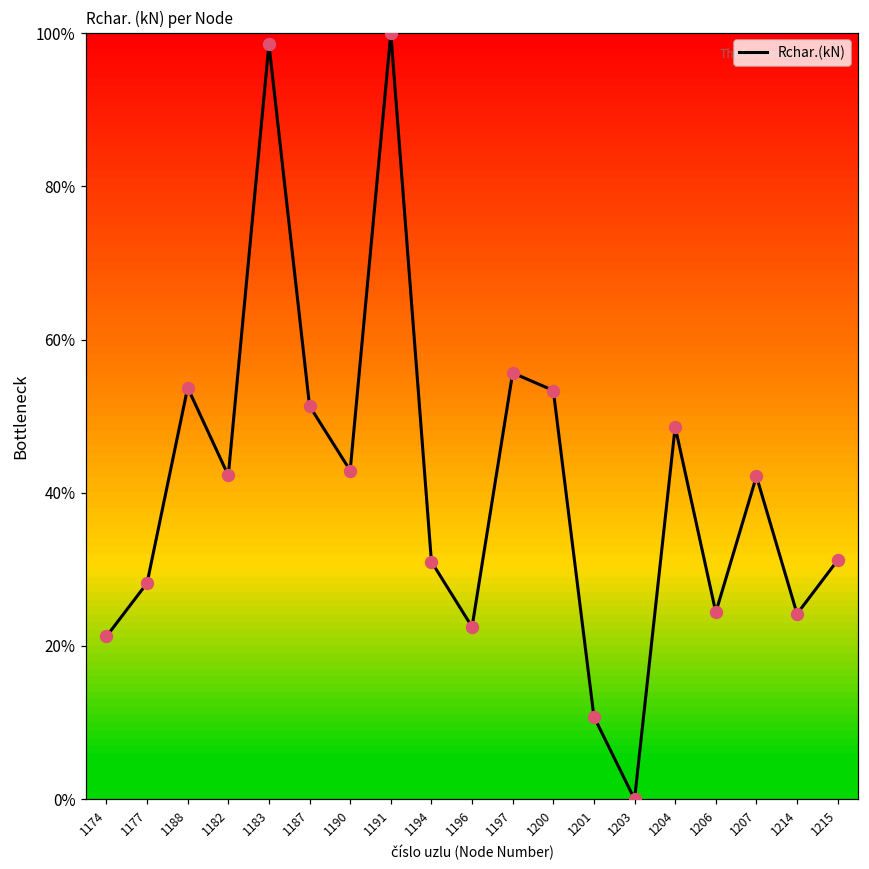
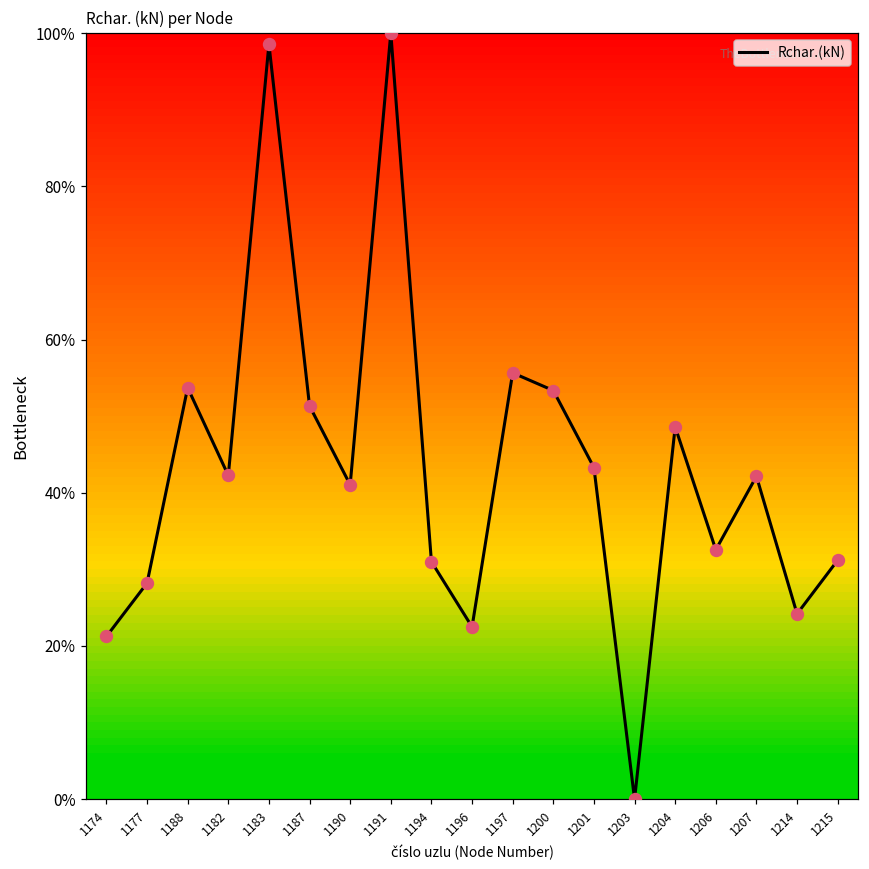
  {
    "1174": "21%",
    "1177": "28%",
    "1188": "54%",
    "1182": "42%",
    "1183": "99%",
    "1187": "51%",
-   "1190": "43%",
+   "1190": "41%",
    "1191": "100%",
    "1194": "31%",
    "1196": "22%",
    "1197": "56%",
    "1200": "53%",
-   "1201": "11%",
+   "1201": "43%",
    "1203": "0%",
    "1204": "49%",
-   "1206": "24%",
+   "1206": "33%",
    "1207": "42%",
    "1214": "24%",
    "1215": "31%"
  }
